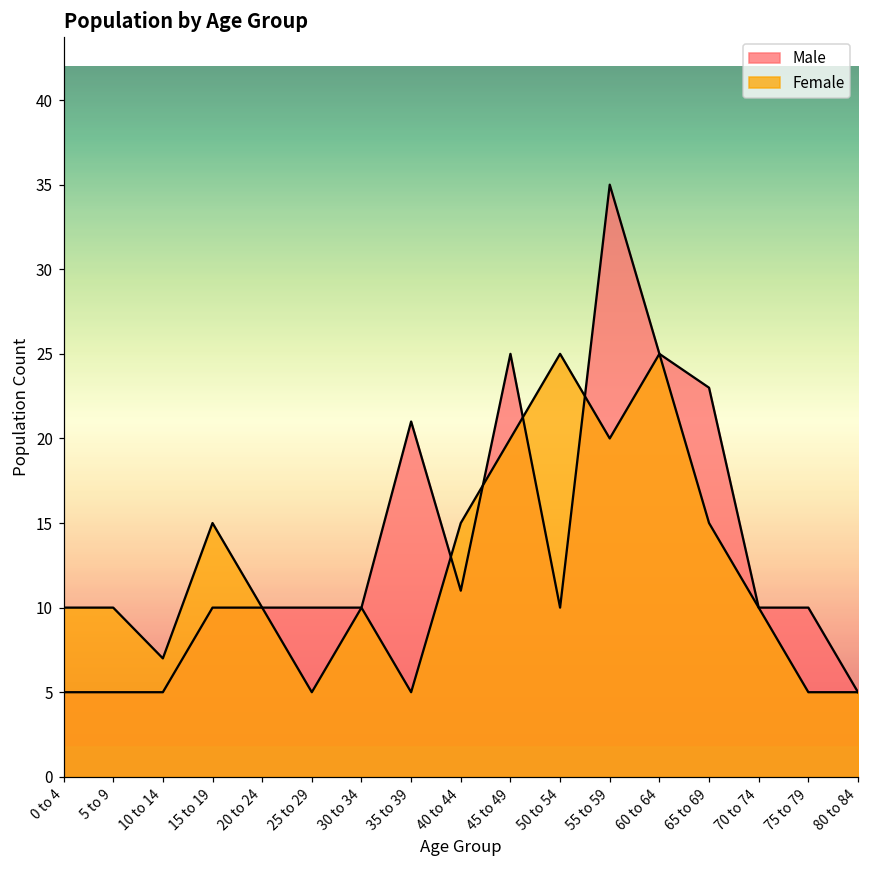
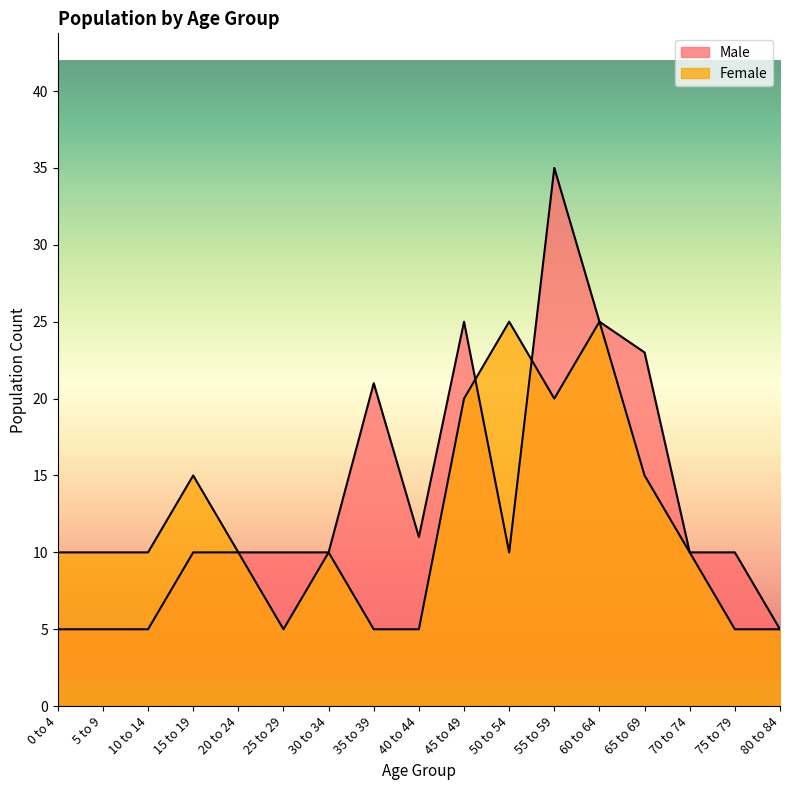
  {
    "Male": {
      "0 to 4": 5,
      "5 to 9": 5,
      "10 to 14": 5,
      "15 to 19": 10,
      "25 to 29": 10,
      "35 to 39": 21,
      "40 to 44": 11,
      "45 to 49": 25,
      "50 to 54": 10,
      "55 to 59": 35,
      "65 to 69": 23,
      "75 to 79": 10
    },
    "Female": {
      "0 to 4": 10,
      "5 to 9": 10,
-     "10 to 14": 7,
+     "10 to 14": 10,
      "15 to 19": 15,
      "25 to 29": 5,
      "35 to 39": 5,
-     "40 to 44": 15,
+     "40 to 44": 5,
      "45 to 49": 20,
      "50 to 54": 25,
      "55 to 59": 20,
      "65 to 69": 15,
      "75 to 79": 5
    }
  }
